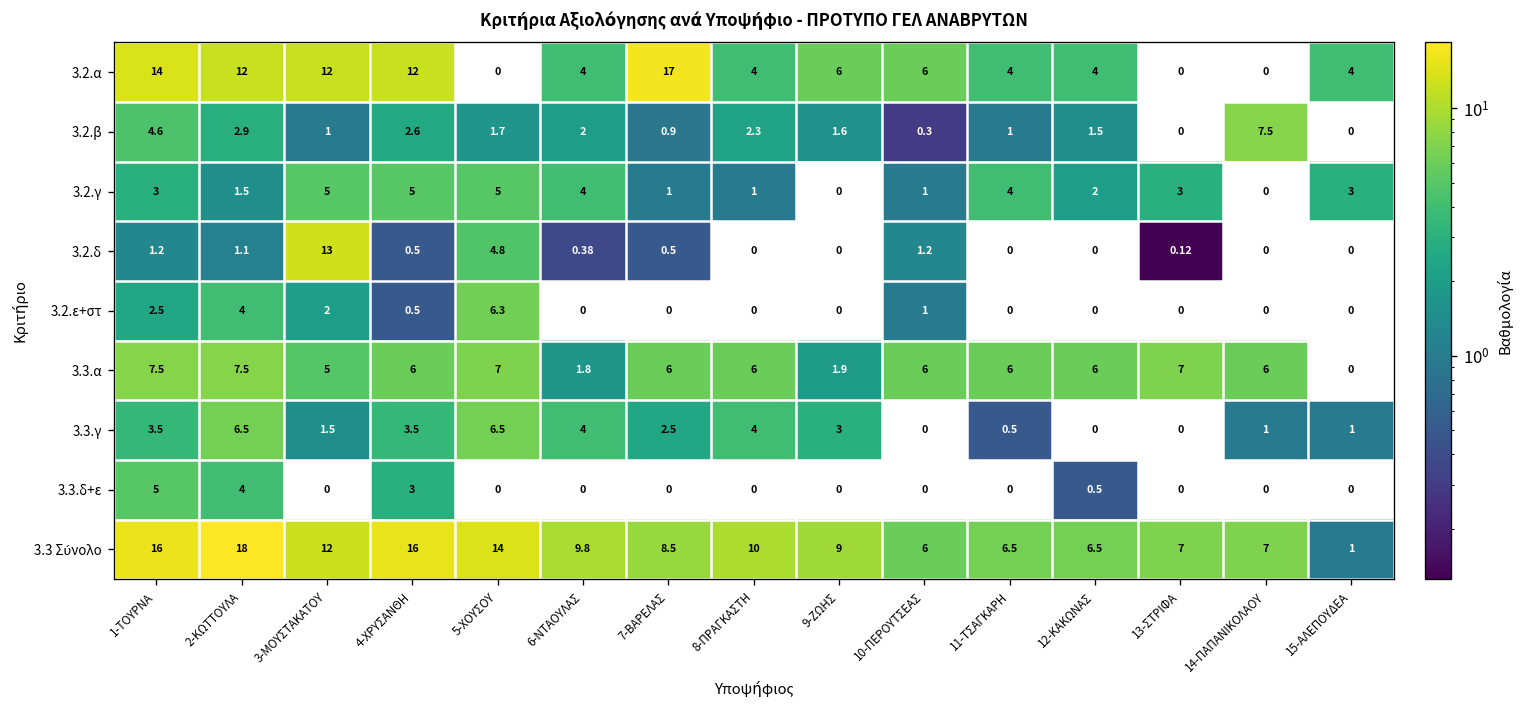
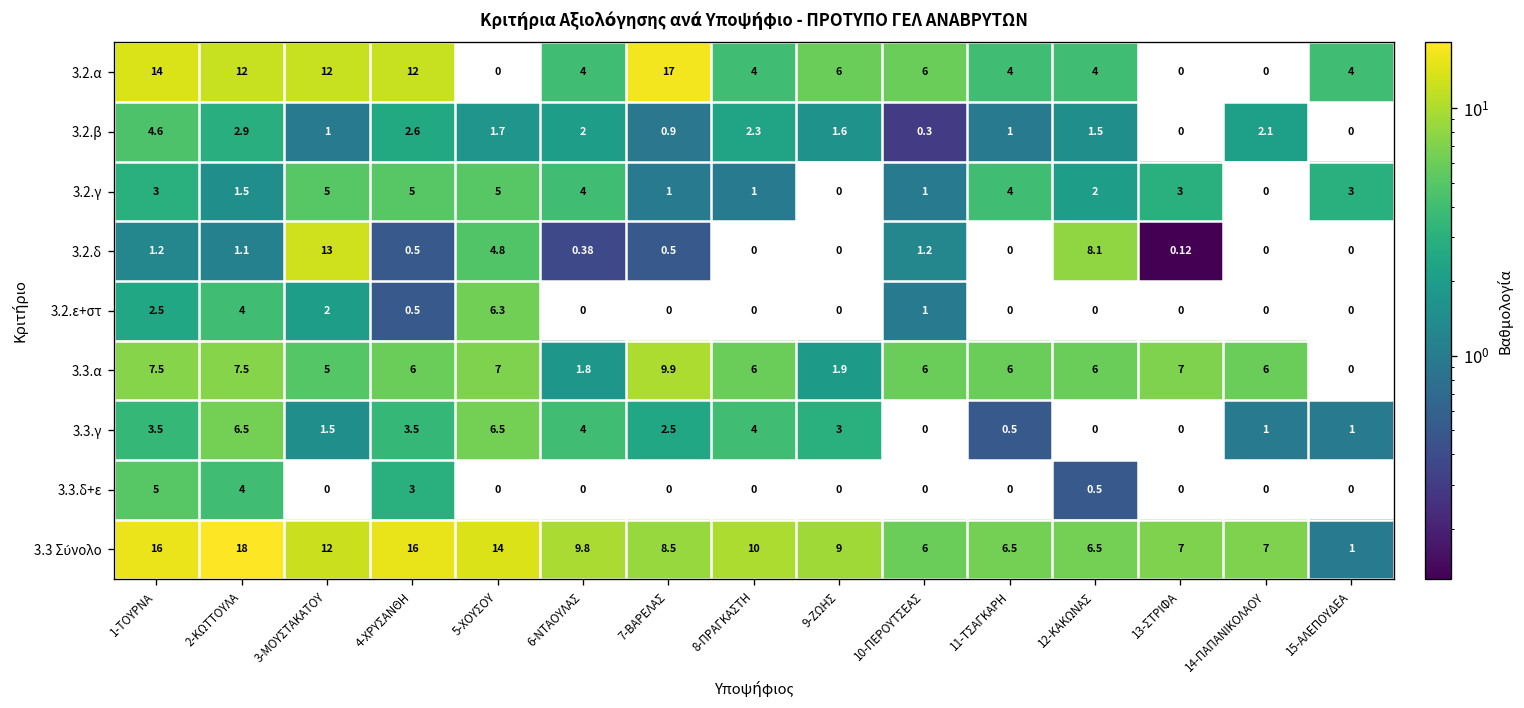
  {
    "3.2.α": {
      "1-ΤΟΥΡΝΑ": 14,
      "2-ΚΩΤΤΟΥΛΑ": 12,
      "3-ΜΟΥΣΤΑΚΑΤΟΥ": 12,
      "4-ΧΡΥΣΑΝΘΗ": 12,
      "5-ΧΟΥΣΟΥ": 0,
      "6-ΝΤΑΟΥΛΑΣ": 4,
      "7-ΒΑΡΕΛΑΣ": 17,
      "8-ΠΡΑΓΚΑΣΤΗ": 4,
      "9-ΖΩΗΣ": 6,
      "10-ΠΕΡΟΥΤΣΕΑΣ": 6,
      "11-ΤΣΑΓΚΑΡΗ": 4,
      "12-ΚΑΚΩΝΑΣ": 4,
      "13-ΣΤΡΙΦΑ": 0,
      "14-ΠΑΠΑΝΙΚΟΛΑΟΥ": 0,
      "15-ΑΛΕΠΟΥΔΕΑ": 4
    },
    "3.2.β": {
      "1-ΤΟΥΡΝΑ": 4.6,
      "2-ΚΩΤΤΟΥΛΑ": 2.9,
      "3-ΜΟΥΣΤΑΚΑΤΟΥ": 1,
      "4-ΧΡΥΣΑΝΘΗ": 2.6,
      "5-ΧΟΥΣΟΥ": 1.7,
      "6-ΝΤΑΟΥΛΑΣ": 2,
      "7-ΒΑΡΕΛΑΣ": 0.9,
      "8-ΠΡΑΓΚΑΣΤΗ": 2.3,
      "9-ΖΩΗΣ": 1.6,
      "10-ΠΕΡΟΥΤΣΕΑΣ": 0.3,
      "11-ΤΣΑΓΚΑΡΗ": 1,
      "12-ΚΑΚΩΝΑΣ": 1.5,
      "13-ΣΤΡΙΦΑ": 0,
-     "14-ΠΑΠΑΝΙΚΟΛΑΟΥ": 7.5,
+     "14-ΠΑΠΑΝΙΚΟΛΑΟΥ": 2.1,
      "15-ΑΛΕΠΟΥΔΕΑ": 0
    },
    "3.2.γ": {
      "1-ΤΟΥΡΝΑ": 3,
      "2-ΚΩΤΤΟΥΛΑ": 1.5,
      "3-ΜΟΥΣΤΑΚΑΤΟΥ": 5,
      "4-ΧΡΥΣΑΝΘΗ": 5,
      "5-ΧΟΥΣΟΥ": 5,
      "6-ΝΤΑΟΥΛΑΣ": 4,
      "7-ΒΑΡΕΛΑΣ": 1,
      "8-ΠΡΑΓΚΑΣΤΗ": 1,
      "9-ΖΩΗΣ": 0,
      "10-ΠΕΡΟΥΤΣΕΑΣ": 1,
      "11-ΤΣΑΓΚΑΡΗ": 4,
      "12-ΚΑΚΩΝΑΣ": 2,
      "13-ΣΤΡΙΦΑ": 3,
      "14-ΠΑΠΑΝΙΚΟΛΑΟΥ": 0,
      "15-ΑΛΕΠΟΥΔΕΑ": 3
    },
    "3.2.δ": {
      "1-ΤΟΥΡΝΑ": 1.2,
      "2-ΚΩΤΤΟΥΛΑ": 1.1,
      "3-ΜΟΥΣΤΑΚΑΤΟΥ": 13,
      "4-ΧΡΥΣΑΝΘΗ": 0.5,
      "5-ΧΟΥΣΟΥ": 4.8,
      "6-ΝΤΑΟΥΛΑΣ": 0.38,
      "7-ΒΑΡΕΛΑΣ": 0.5,
      "8-ΠΡΑΓΚΑΣΤΗ": 0,
      "9-ΖΩΗΣ": 0,
      "10-ΠΕΡΟΥΤΣΕΑΣ": 1.2,
      "11-ΤΣΑΓΚΑΡΗ": 0,
-     "12-ΚΑΚΩΝΑΣ": 0,
+     "12-ΚΑΚΩΝΑΣ": 8.1,
      "13-ΣΤΡΙΦΑ": 0.12,
      "14-ΠΑΠΑΝΙΚΟΛΑΟΥ": 0,
      "15-ΑΛΕΠΟΥΔΕΑ": 0
    },
    "3.2.ε+στ": {
      "1-ΤΟΥΡΝΑ": 2.5,
      "2-ΚΩΤΤΟΥΛΑ": 4,
      "3-ΜΟΥΣΤΑΚΑΤΟΥ": 2,
      "4-ΧΡΥΣΑΝΘΗ": 0.5,
      "5-ΧΟΥΣΟΥ": 6.3,
      "6-ΝΤΑΟΥΛΑΣ": 0,
      "7-ΒΑΡΕΛΑΣ": 0,
      "8-ΠΡΑΓΚΑΣΤΗ": 0,
      "9-ΖΩΗΣ": 0,
      "10-ΠΕΡΟΥΤΣΕΑΣ": 1,
      "11-ΤΣΑΓΚΑΡΗ": 0,
      "12-ΚΑΚΩΝΑΣ": 0,
      "13-ΣΤΡΙΦΑ": 0,
      "14-ΠΑΠΑΝΙΚΟΛΑΟΥ": 0,
      "15-ΑΛΕΠΟΥΔΕΑ": 0
    },
    "3.3.α": {
      "1-ΤΟΥΡΝΑ": 7.5,
      "2-ΚΩΤΤΟΥΛΑ": 7.5,
      "3-ΜΟΥΣΤΑΚΑΤΟΥ": 5,
      "4-ΧΡΥΣΑΝΘΗ": 6,
      "5-ΧΟΥΣΟΥ": 7,
      "6-ΝΤΑΟΥΛΑΣ": 1.8,
-     "7-ΒΑΡΕΛΑΣ": 6,
+     "7-ΒΑΡΕΛΑΣ": 9.9,
      "8-ΠΡΑΓΚΑΣΤΗ": 6,
      "9-ΖΩΗΣ": 1.9,
      "10-ΠΕΡΟΥΤΣΕΑΣ": 6,
      "11-ΤΣΑΓΚΑΡΗ": 6,
      "12-ΚΑΚΩΝΑΣ": 6,
      "13-ΣΤΡΙΦΑ": 7,
      "14-ΠΑΠΑΝΙΚΟΛΑΟΥ": 6,
      "15-ΑΛΕΠΟΥΔΕΑ": 0
    },
    "3.3.γ": {
      "1-ΤΟΥΡΝΑ": 3.5,
      "2-ΚΩΤΤΟΥΛΑ": 6.5,
      "3-ΜΟΥΣΤΑΚΑΤΟΥ": 1.5,
      "4-ΧΡΥΣΑΝΘΗ": 3.5,
      "5-ΧΟΥΣΟΥ": 6.5,
      "6-ΝΤΑΟΥΛΑΣ": 4,
      "7-ΒΑΡΕΛΑΣ": 2.5,
      "8-ΠΡΑΓΚΑΣΤΗ": 4,
      "9-ΖΩΗΣ": 3,
      "10-ΠΕΡΟΥΤΣΕΑΣ": 0,
      "11-ΤΣΑΓΚΑΡΗ": 0.5,
      "12-ΚΑΚΩΝΑΣ": 0,
      "13-ΣΤΡΙΦΑ": 0,
      "14-ΠΑΠΑΝΙΚΟΛΑΟΥ": 1,
      "15-ΑΛΕΠΟΥΔΕΑ": 1
    },
    "3.3.δ+ε": {
      "1-ΤΟΥΡΝΑ": 5,
      "2-ΚΩΤΤΟΥΛΑ": 4,
      "3-ΜΟΥΣΤΑΚΑΤΟΥ": 0,
      "4-ΧΡΥΣΑΝΘΗ": 3,
      "5-ΧΟΥΣΟΥ": 0,
      "6-ΝΤΑΟΥΛΑΣ": 0,
      "7-ΒΑΡΕΛΑΣ": 0,
      "8-ΠΡΑΓΚΑΣΤΗ": 0,
      "9-ΖΩΗΣ": 0,
      "10-ΠΕΡΟΥΤΣΕΑΣ": 0,
      "11-ΤΣΑΓΚΑΡΗ": 0,
      "12-ΚΑΚΩΝΑΣ": 0.5,
      "13-ΣΤΡΙΦΑ": 0,
      "14-ΠΑΠΑΝΙΚΟΛΑΟΥ": 0,
      "15-ΑΛΕΠΟΥΔΕΑ": 0
    },
    "3.3 Σύνολο": {
      "1-ΤΟΥΡΝΑ": 16,
      "2-ΚΩΤΤΟΥΛΑ": 18,
      "3-ΜΟΥΣΤΑΚΑΤΟΥ": 12,
      "4-ΧΡΥΣΑΝΘΗ": 16,
      "5-ΧΟΥΣΟΥ": 14,
      "6-ΝΤΑΟΥΛΑΣ": 9.8,
      "7-ΒΑΡΕΛΑΣ": 8.5,
      "8-ΠΡΑΓΚΑΣΤΗ": 10,
      "9-ΖΩΗΣ": 9,
      "10-ΠΕΡΟΥΤΣΕΑΣ": 6,
      "11-ΤΣΑΓΚΑΡΗ": 6.5,
      "12-ΚΑΚΩΝΑΣ": 6.5,
      "13-ΣΤΡΙΦΑ": 7,
      "14-ΠΑΠΑΝΙΚΟΛΑΟΥ": 7,
      "15-ΑΛΕΠΟΥΔΕΑ": 1
    }
  }
